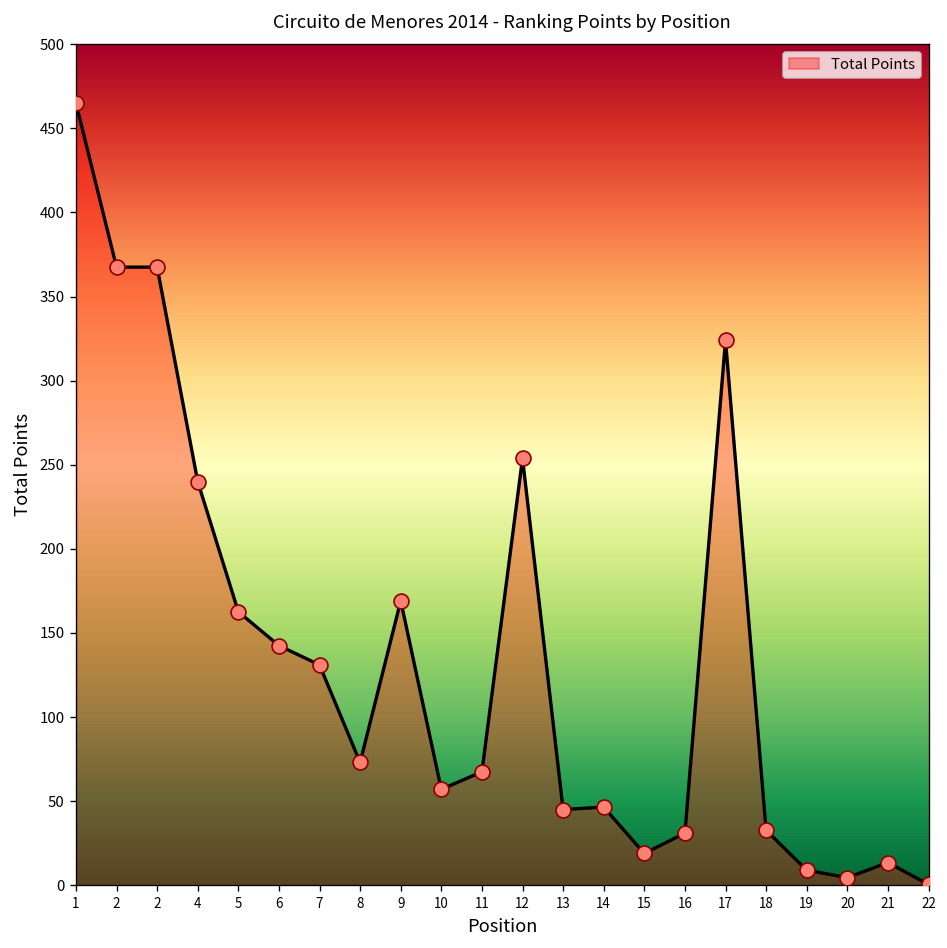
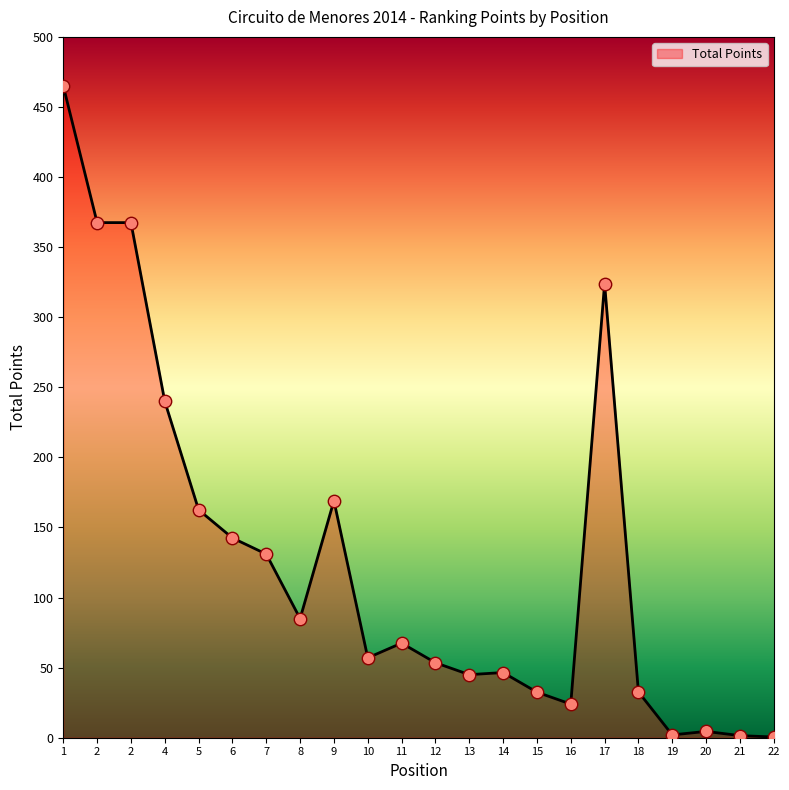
  {
    "1": 465,
    "4": 240,
    "5": 163,
    "6": 143,
    "7": 131,
-   "8": 73,
+   "8": 85,
    "9": 169,
    "10": 57,
    "11": 68,
-   "12": 254,
+   "12": 54,
    "13": 45,
    "14": 47,
-   "15": 19,
-   "16": 31,
+   "15": 33,
+   "16": 24,
    "17": 324,
    "18": 33,
-   "19": 9,
+   "19": 2,
    "20": 5,
-   "21": 14,
+   "21": 2,
    "22": 1
  }
